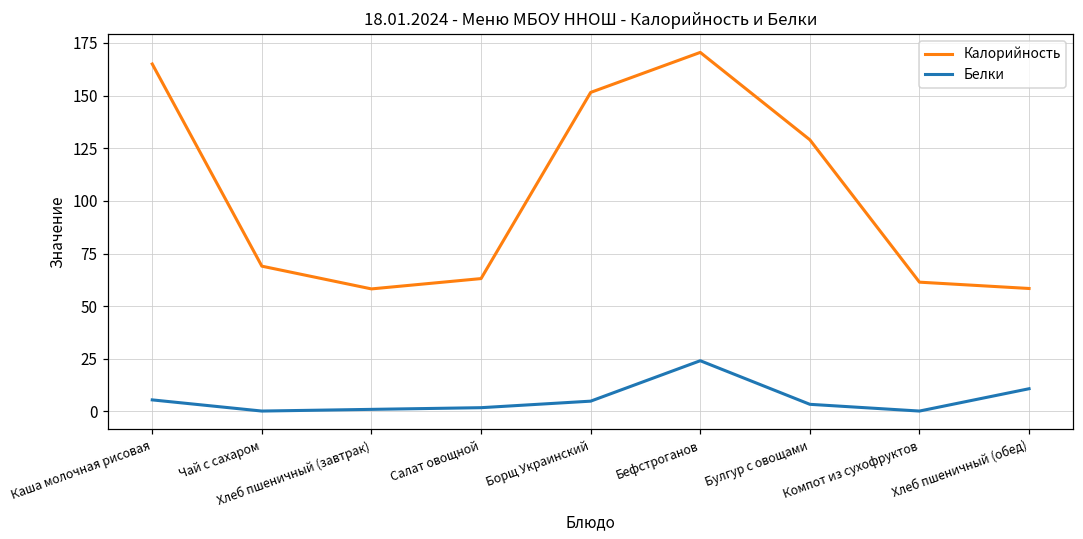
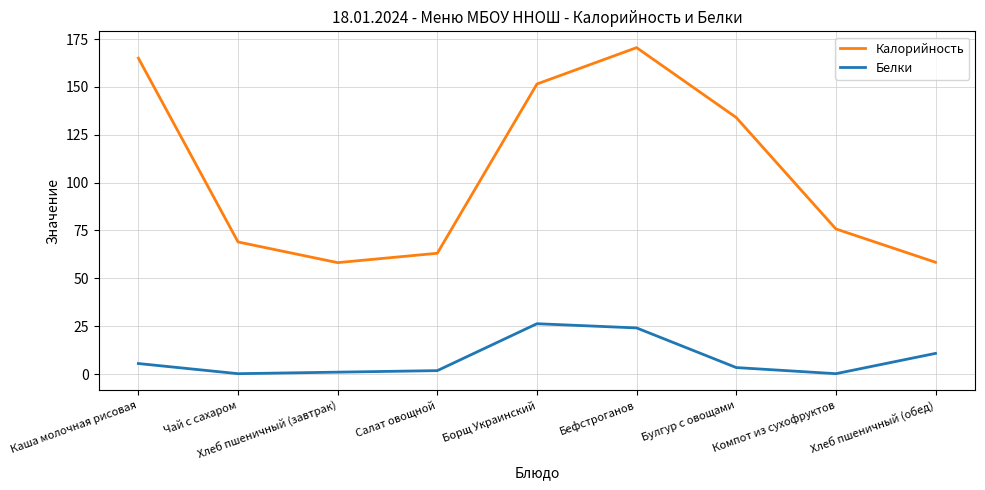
  {
    "Калорийность": {
      "Каша молочная рисовая": 165,
      "Чай с сахаром": 69,
      "Хлеб пшеничный (завтрак)": 58,
      "Салат овощной": 63,
      "Борщ Украинский": 152,
      "Бефстроганов": 171,
-     "Булгур с овощами": 129,
-     "Компот из сухофруктов": 61,
+     "Булгур с овощами": 134,
+     "Компот из сухофруктов": 76,
      "Хлеб пшеничный (обед)": 58
    },
    "Белки": {
      "Каша молочная рисовая": 6,
      "Чай с сахаром": 0,
      "Хлеб пшеничный (завтрак)": 1,
      "Салат овощной": 2,
-     "Борщ Украинский": 5,
+     "Борщ Украинский": 26,
      "Бефстроганов": 24,
      "Булгур с овощами": 3,
      "Компот из сухофруктов": 0,
      "Хлеб пшеничный (обед)": 11
    }
  }
